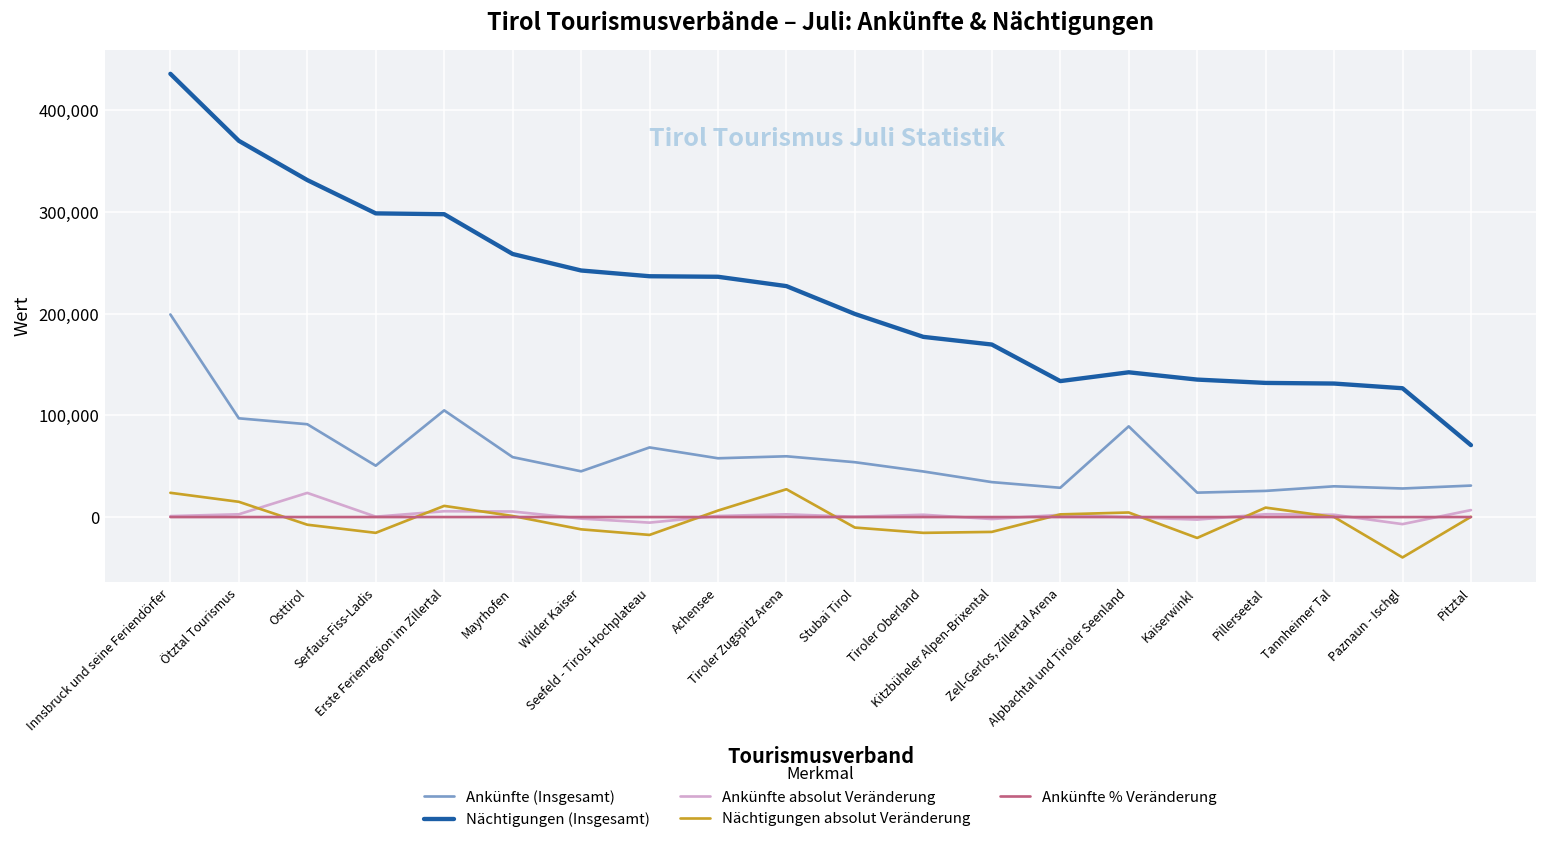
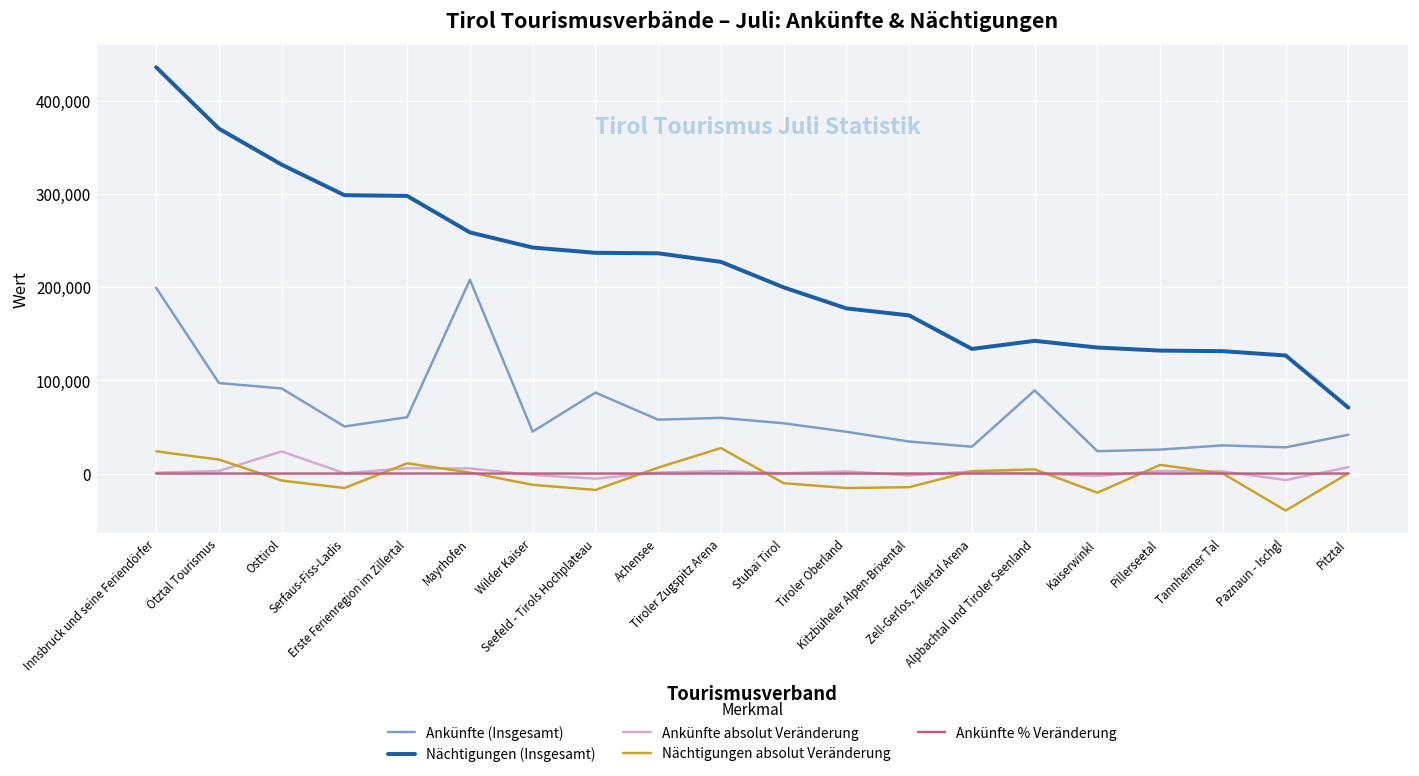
  {
    "Ankünfte (Insgesamt)": {
      "Innsbruck und seine Feriendörfer": "200,000",
      "Ötztal Tourismus": "100,000",
      "Osttirol": "90,000",
      "Serfaus-Fiss-Ladis": "50,000",
-     "Erste Ferienregion im Zillertal": "100,000",
-     "Mayrhofen": "60,000",
+     "Erste Ferienregion im Zillertal": "60,000",
+     "Mayrhofen": "210,000",
      "Wilder Kaiser": "40,000",
-     "Seefeld - Tirols Hochplateau": "70,000",
+     "Seefeld - Tirols Hochplateau": "90,000",
      "Achensee": "60,000",
      "Tiroler Zugspitz Arena": "60,000",
      "Stubai Tirol": "50,000",
      "Tiroler Oberland": "40,000",
      "Kitzbüheler Alpen-Brixental": "30,000",
      "Zell-Gerlos, Zillertal Arena": "30,000",
      "Alpbachtal und Tiroler Seenland": "90,000",
      "Kaiserwinkl": "20,000",
      "Pillerseetal": "30,000",
      "Tannheimer Tal": "30,000",
      "Paznaun - Ischgl": "30,000",
-     "Pitztal": "30,000"
+     "Pitztal": "40,000"
    },
    "Nächtigungen (Insgesamt)": {
      "Innsbruck und seine Feriendörfer": "440,000",
      "Ötztal Tourismus": "370,000",
      "Osttirol": "330,000",
      "Serfaus-Fiss-Ladis": "300,000",
      "Erste Ferienregion im Zillertal": "300,000",
      "Mayrhofen": "260,000",
      "Wilder Kaiser": "240,000",
      "Seefeld - Tirols Hochplateau": "240,000",
      "Achensee": "240,000",
      "Tiroler Zugspitz Arena": "230,000",
      "Stubai Tirol": "200,000",
      "Tiroler Oberland": "180,000",
      "Kitzbüheler Alpen-Brixental": "170,000",
      "Zell-Gerlos, Zillertal Arena": "130,000",
      "Alpbachtal und Tiroler Seenland": "140,000",
      "Kaiserwinkl": "140,000",
      "Pillerseetal": "130,000",
      "Tannheimer Tal": "130,000",
      "Paznaun - Ischgl": "130,000",
      "Pitztal": "70,000"
    },
    "Ankünfte absolut Veränderung": {
      "Osttirol": "20,000",
      "Erste Ferienregion im Zillertal": "10,000",
      "Mayrhofen": "10,000",
      "Seefeld - Tirols Hochplateau": "-10,000",
      "Paznaun - Ischgl": "-10,000",
      "Pitztal": "10,000"
    },
    "Nächtigungen absolut Veränderung": {
      "Innsbruck und seine Feriendörfer": "20,000",
      "Ötztal Tourismus": "10,000",
      "Osttirol": "-10,000",
      "Serfaus-Fiss-Ladis": "-20,000",
      "Erste Ferienregion im Zillertal": "10,000",
      "Wilder Kaiser": "-10,000",
      "Seefeld - Tirols Hochplateau": "-20,000",
      "Achensee": "10,000",
      "Tiroler Zugspitz Arena": "30,000",
      "Stubai Tirol": "-10,000",
      "Tiroler Oberland": "-20,000",
      "Kitzbüheler Alpen-Brixental": "-10,000",
      "Alpbachtal und Tiroler Seenland": "0",
      "Kaiserwinkl": "-20,000",
      "Pillerseetal": "10,000",
      "Paznaun - Ischgl": "-40,000"
    },
    "Ankünfte % Veränderung": {
      "Osttirol": "0",
      "Erste Ferienregion im Zillertal": "0",
      "Seefeld - Tirols Hochplateau": "0",
      "Paznaun - Ischgl": "0"
    }
  }
